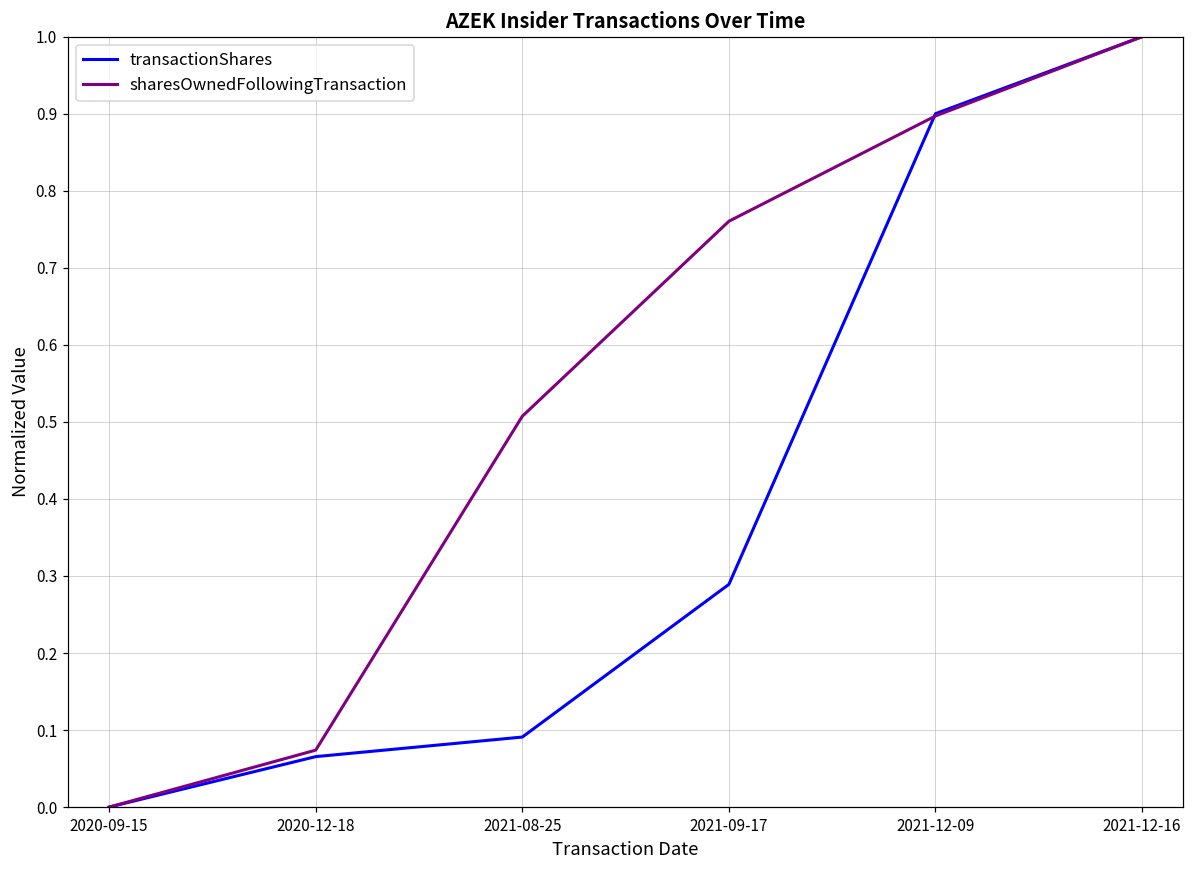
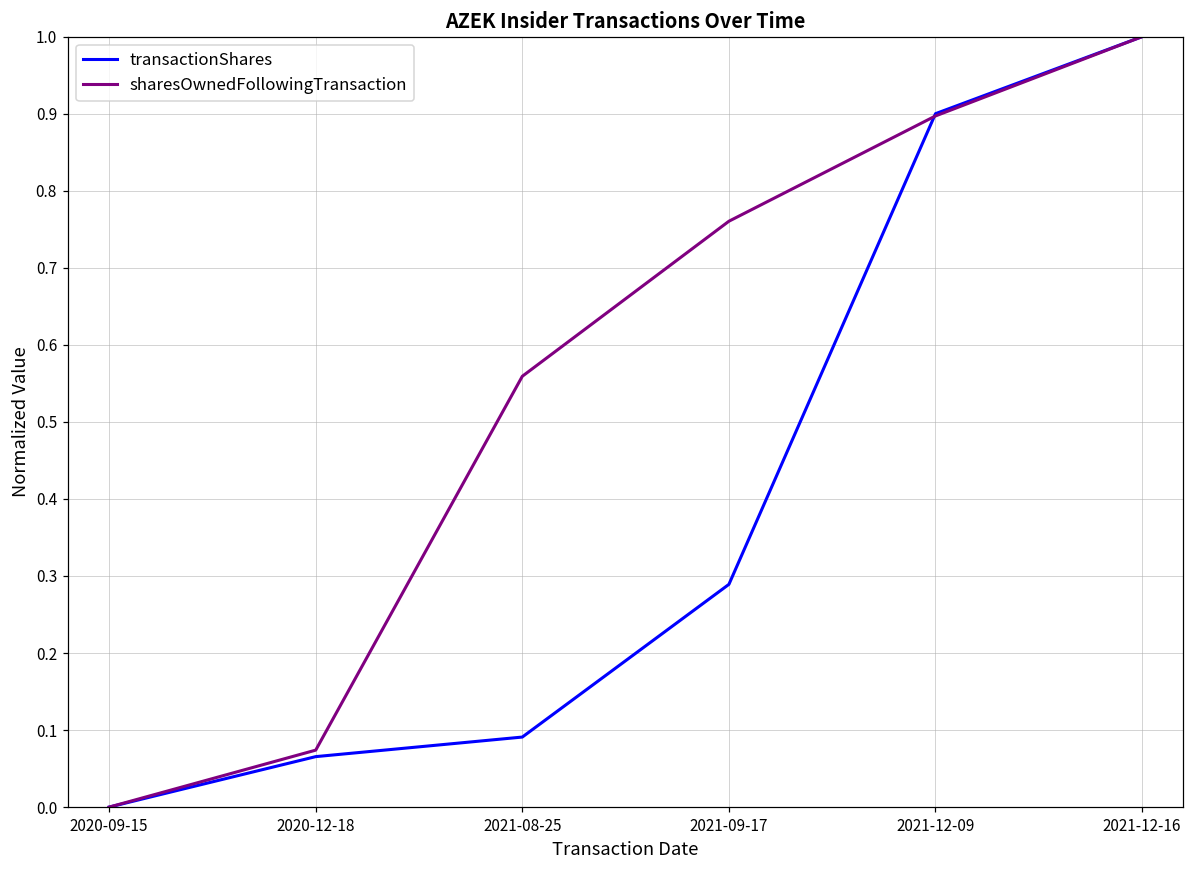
  {
    "transactionShares": {
      "2020-12-18": 0.07,
      "2021-08-25": 0.09,
      "2021-09-17": 0.29
    },
    "sharesOwnedFollowingTransaction": {
      "2020-12-18": 0.07,
-     "2021-08-25": 0.51,
+     "2021-08-25": 0.56,
      "2021-09-17": 0.76
    }
  }
